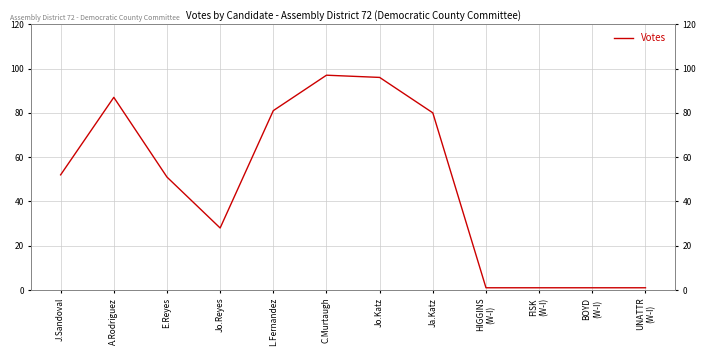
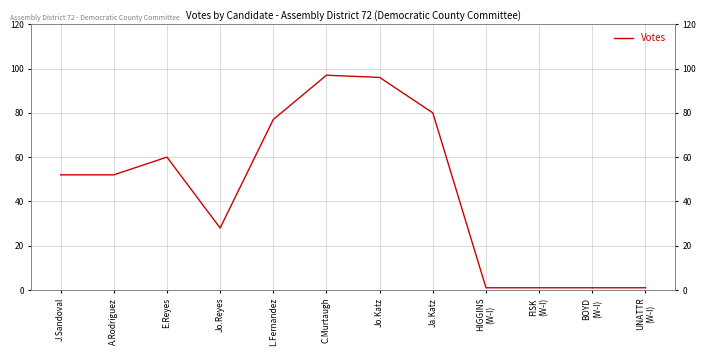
  {
    "J.Sandoval": 52,
-   "A.Rodriguez": 87,
-   "E.Reyes": 51,
+   "A.Rodriguez": 52,
+   "E.Reyes": 60,
    "Jo.Reyes": 28,
-   "L.Fernandez": 81,
+   "L.Fernandez": 77,
    "C.Murtaugh": 97,
    "Jo.Katz": 96,
    "Ja.Katz": 80,
    "HIGGINS (W-I)": 1,
    "FISK (W-I)": 1,
    "BOYD (W-I)": 1,
    "UNATTR (W-I)": 1
  }
